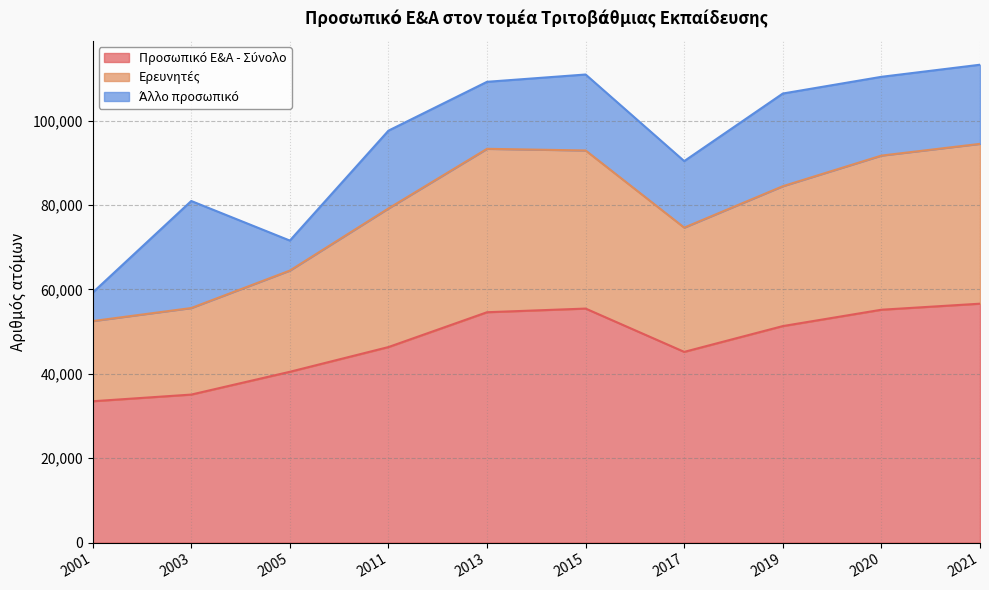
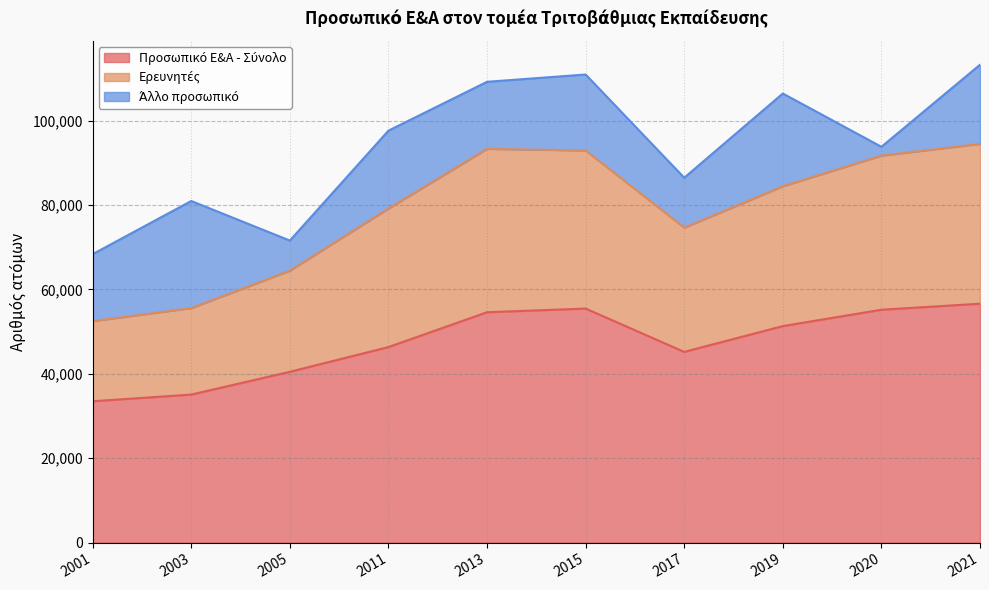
  {
    "Άλλο προσωπικό": {
-     "2001": "7,000",
+     "2001": "16,000",
      "2003": "25,000",
      "2005": "7,000",
      "2011": "18,000",
      "2013": "16,000",
      "2015": "18,000",
-     "2017": "16,000",
+     "2017": "12,000",
      "2019": "22,000",
-     "2020": "19,000",
+     "2020": "2,000",
      "2021": "19,000"
    }
  }
